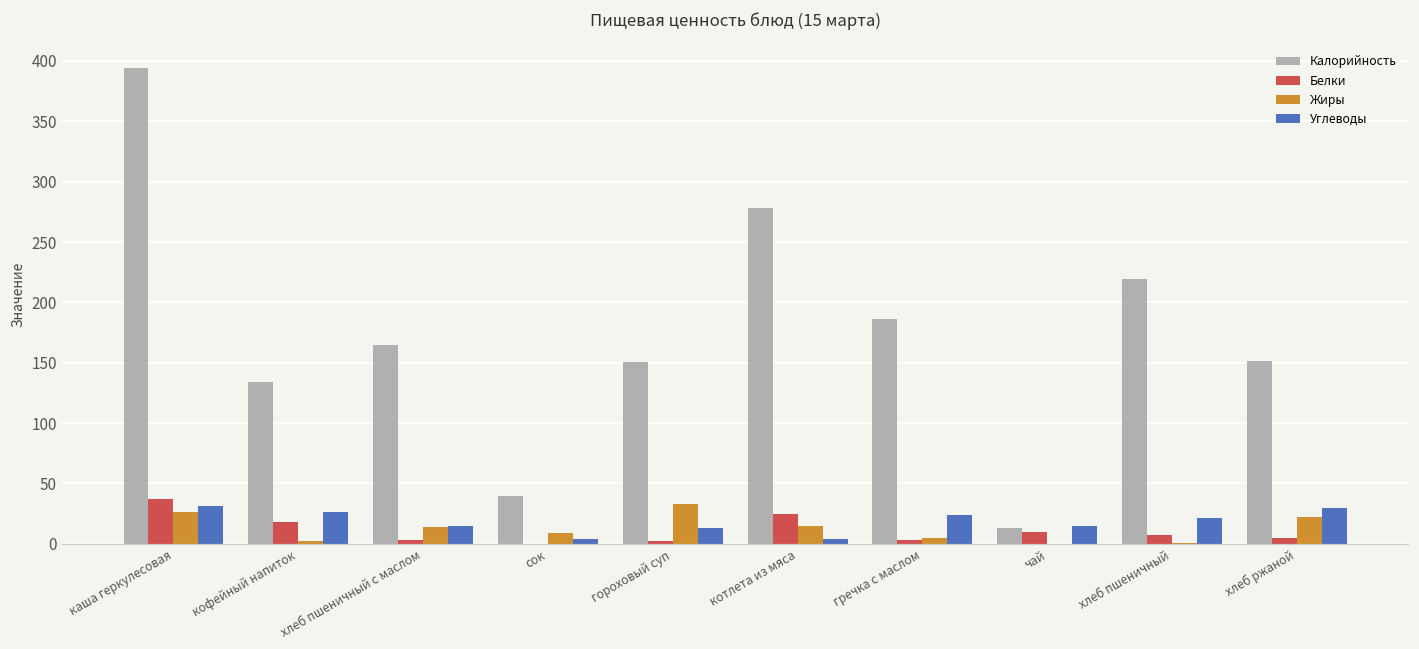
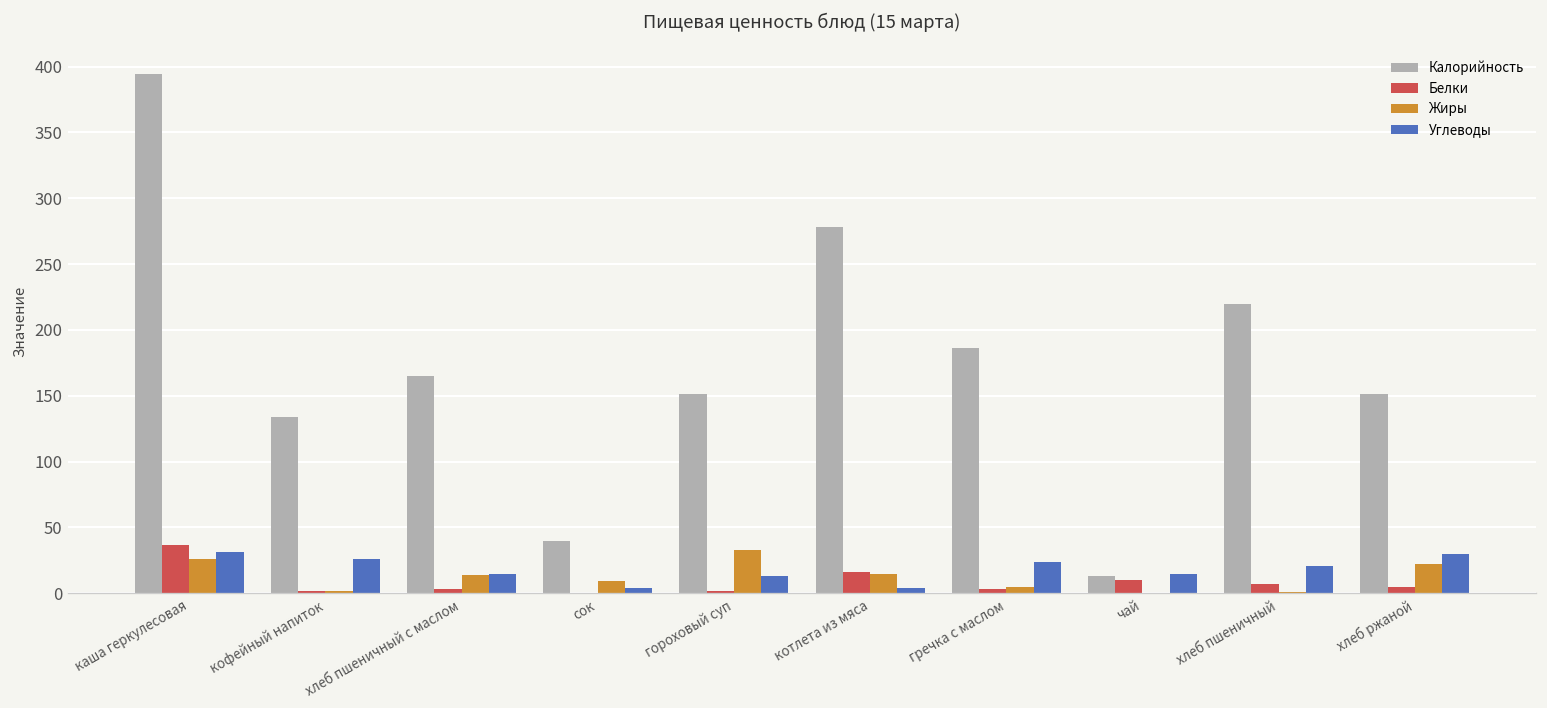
  {
    "Калорийность": {
      "каша геркулесовая": 394,
      "кофейный напиток": 134,
      "хлеб пшеничный с маслом": 165,
      "сок": 40,
      "гороховый суп": 151,
      "котлета из мяса": 278,
      "гречка с маслом": 186,
      "чай": 13,
      "хлеб пшеничный": 220,
      "хлеб ржаной": 151
    },
    "Белки": {
      "каша геркулесовая": 37,
-     "кофейный напиток": 18,
+     "кофейный напиток": 2,
      "хлеб пшеничный с маслом": 3,
      "сок": 0,
-     "котлета из мяса": 25,
+     "котлета из мяса": 16,
      "гречка с маслом": 3,
      "чай": 10,
      "хлеб пшеничный": 7,
      "хлеб ржаной": 5
    },
    "Жиры": {
      "каша геркулесовая": 26,
      "хлеб пшеничный с маслом": 14,
      "сок": 9,
      "гороховый суп": 33,
      "котлета из мяса": 15,
      "гречка с маслом": 5,
      "чай": 0,
      "хлеб ржаной": 23
    },
    "Углеводы": {
      "каша геркулесовая": 31,
      "кофейный напиток": 26,
      "хлеб пшеничный с маслом": 15,
      "сок": 4,
      "гороховый суп": 13,
      "котлета из мяса": 4,
      "гречка с маслом": 24,
      "чай": 15,
      "хлеб пшеничный": 21,
      "хлеб ржаной": 30
    }
  }
